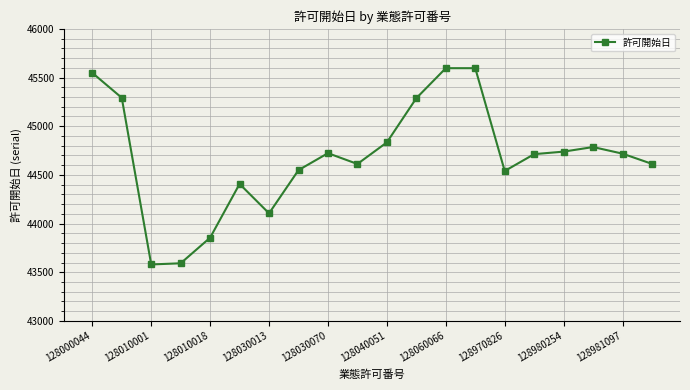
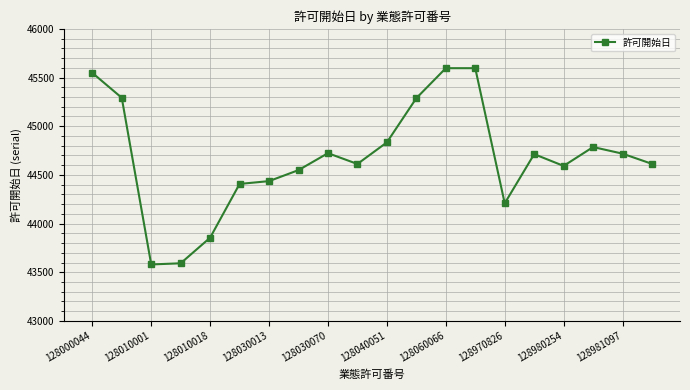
  {
    "128000044": 45500,
    "128010001": 43600,
    "128010018": 43900,
-   "128030013": 44100,
+   "128030013": 44400,
    "128030070": 44700,
    "128040051": 44800,
    "128060066": 45600,
-   "128970826": 44500,
-   "128980254": 44700,
+   "128970826": 44200,
+   "128980254": 44600,
    "128981097": 44700
  }
